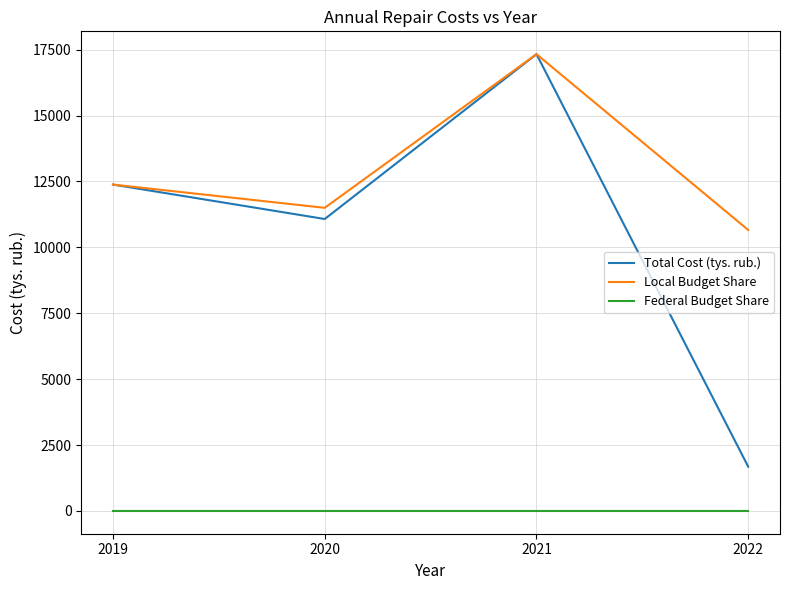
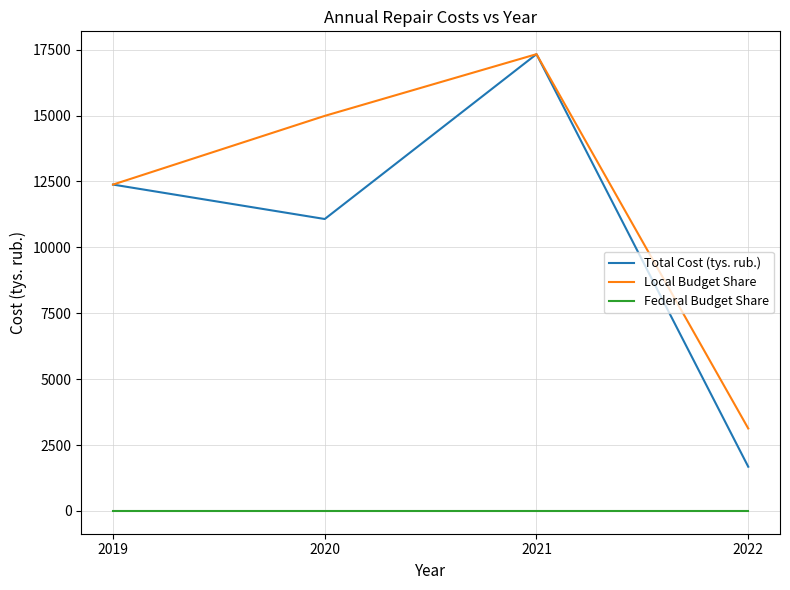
  {
    "Total Cost (tys. rub.)": {
      "2020": 11100,
      "2022": 1700
    },
    "Local Budget Share": {
-     "2020": 11500,
-     "2022": 10700
+     "2020": 15000,
+     "2022": 3100
    },
    "Federal Budget Share": {
      "2019": 0,
      "2020": 0,
      "2021": 0,
      "2022": 0
    }
  }
